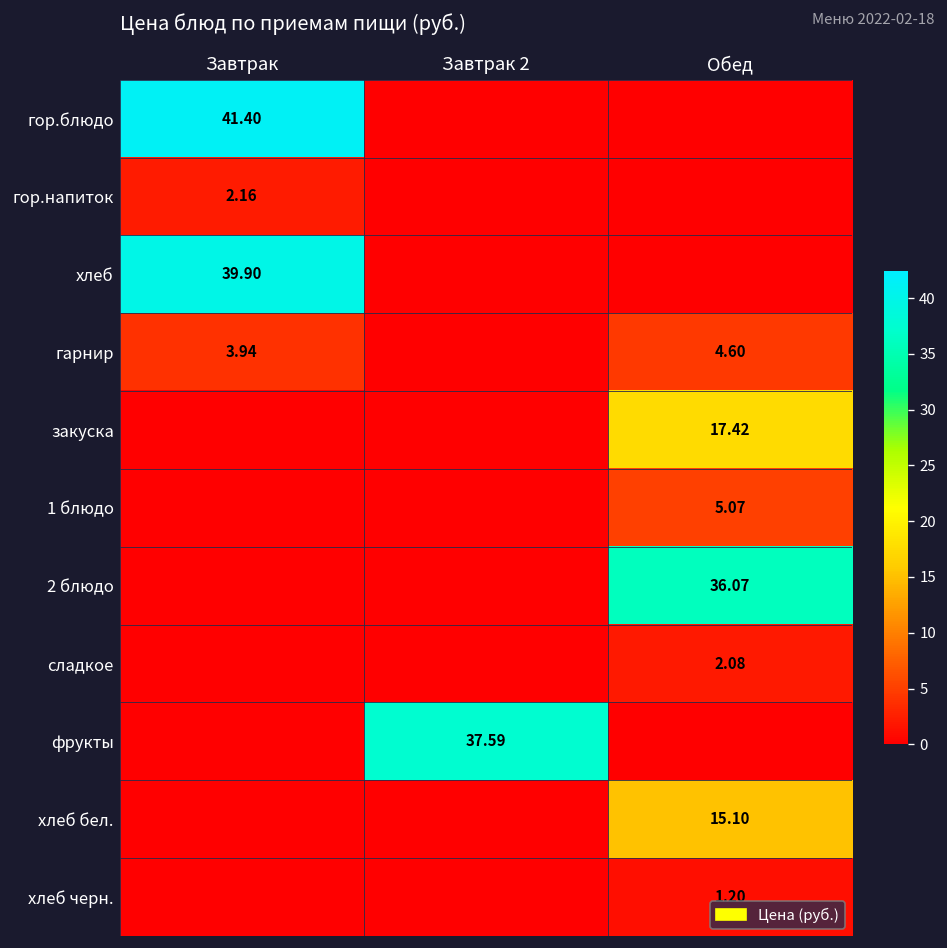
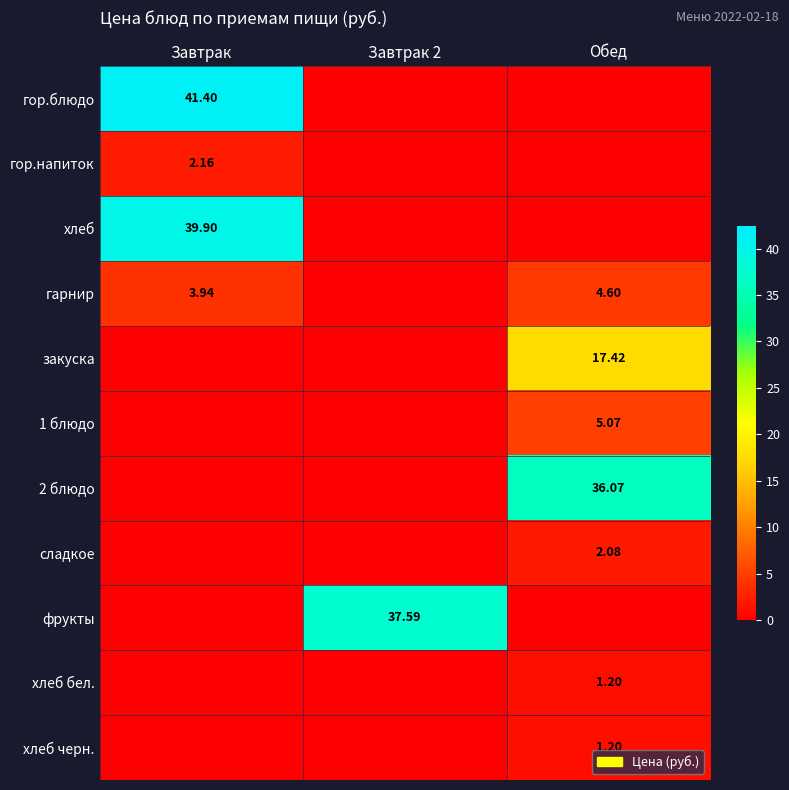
  {
    "гор.блюдо": {
      "Завтрак": 41.40
    },
    "гор.напиток": {
      "Завтрак": 2.16
    },
    "хлеб": {
      "Завтрак": 39.90
    },
    "гарнир": {
      "Завтрак": 3.94,
      "Обед": 4.60
    },
    "закуска": {
      "Обед": 17.42
    },
    "1 блюдо": {
      "Обед": 5.07
    },
    "2 блюдо": {
      "Обед": 36.07
    },
    "сладкое": {
      "Обед": 2.08
    },
    "фрукты": {
      "Завтрак 2": 37.59
    },
    "хлеб бел.": {
-     "Обед": 15.10
+     "Обед": 1.20
    }
  }
